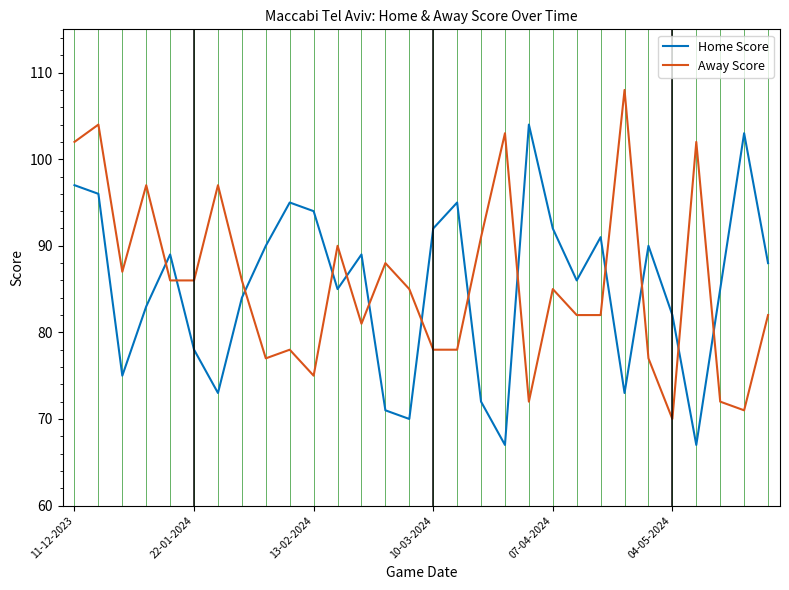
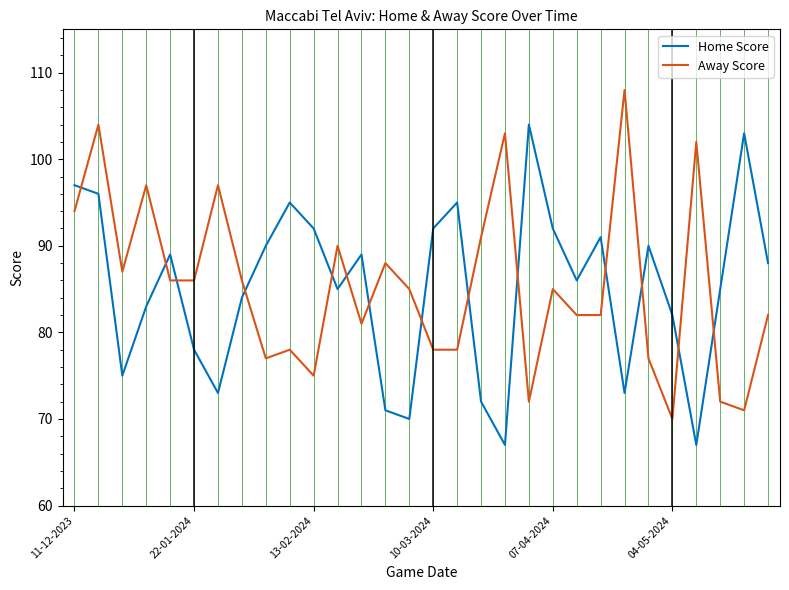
  {
    "Home Score": {
      "11-12-2023": 97,
      "22-01-2024": 78,
-     "13-02-2024": 94,
+     "13-02-2024": 92,
      "10-03-2024": 92,
      "07-04-2024": 92,
      "04-05-2024": 82
    },
    "Away Score": {
-     "11-12-2023": 102,
+     "11-12-2023": 94,
      "22-01-2024": 86,
      "13-02-2024": 75,
      "10-03-2024": 78,
      "07-04-2024": 85,
      "04-05-2024": 70
    }
  }
